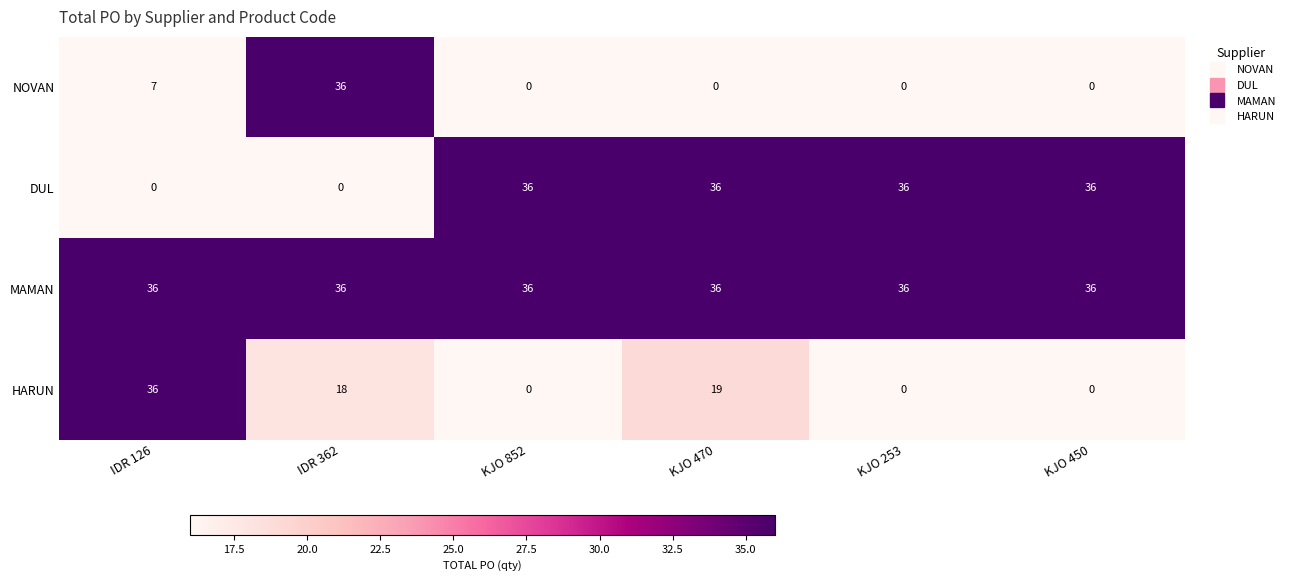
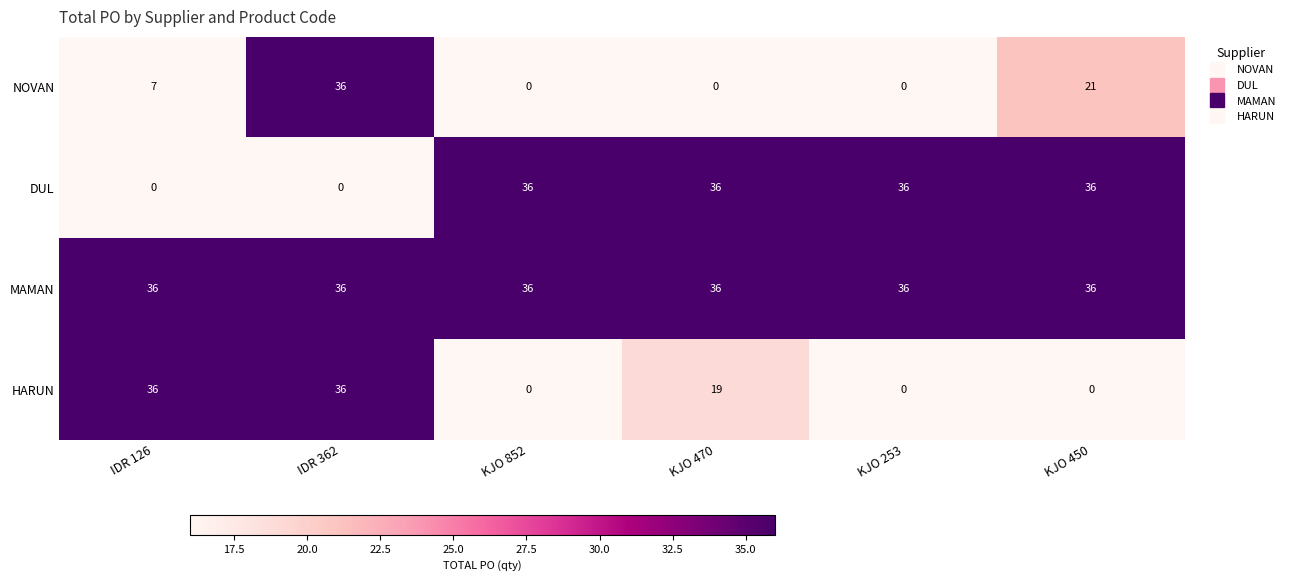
  {
    "NOVAN": {
      "IDR 126": 7,
      "IDR 362": 36,
      "KJO 852": 0,
      "KJO 470": 0,
      "KJO 253": 0,
-     "KJO 450": 0
+     "KJO 450": 21
    },
    "DUL": {
      "IDR 126": 0,
      "IDR 362": 0,
      "KJO 852": 36,
      "KJO 470": 36,
      "KJO 253": 36,
      "KJO 450": 36
    },
    "MAMAN": {
      "IDR 126": 36,
      "IDR 362": 36,
      "KJO 852": 36,
      "KJO 470": 36,
      "KJO 253": 36,
      "KJO 450": 36
    },
    "HARUN": {
      "IDR 126": 36,
-     "IDR 362": 18,
+     "IDR 362": 36,
      "KJO 852": 0,
      "KJO 470": 19,
      "KJO 253": 0,
      "KJO 450": 0
    }
  }
